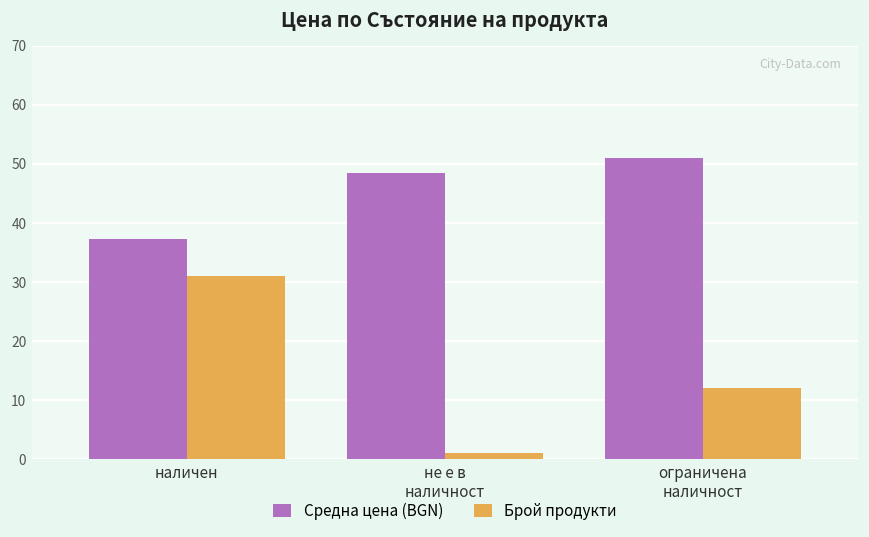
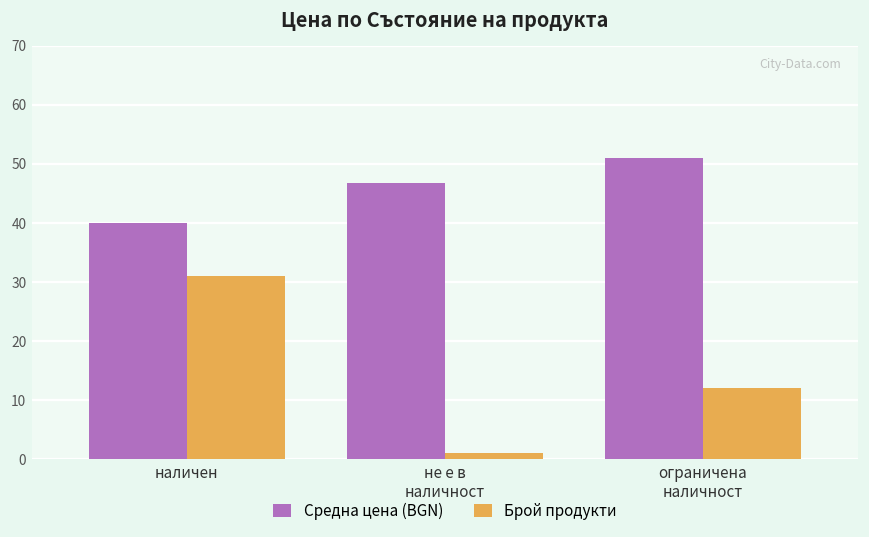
  {
    "Средна цена (BGN)": {
-     "наличен": 37,
-     "не е в наличност": 48,
+     "наличен": 40,
+     "не е в наличност": 47,
      "ограничена наличност": 51
    },
    "Брой продукти": {
      "наличен": 31,
      "не е в наличност": 1,
      "ограничена наличност": 12
    }
  }
